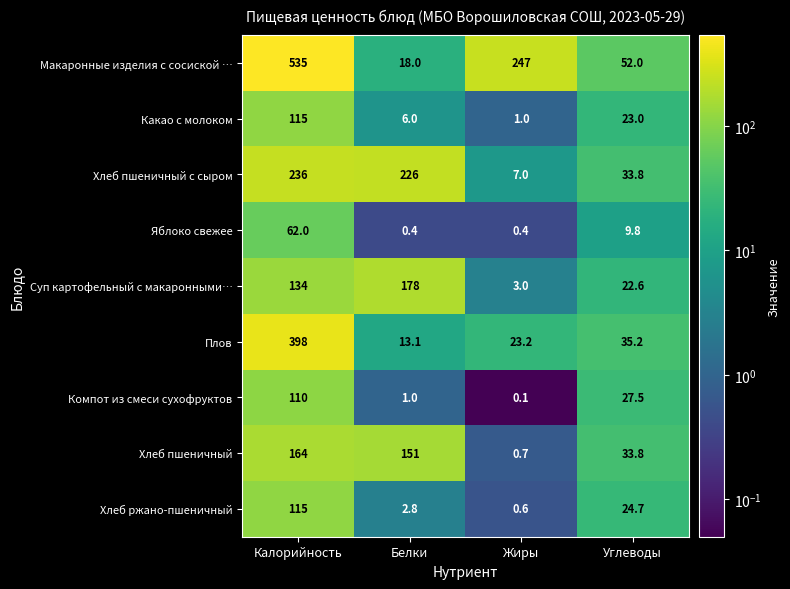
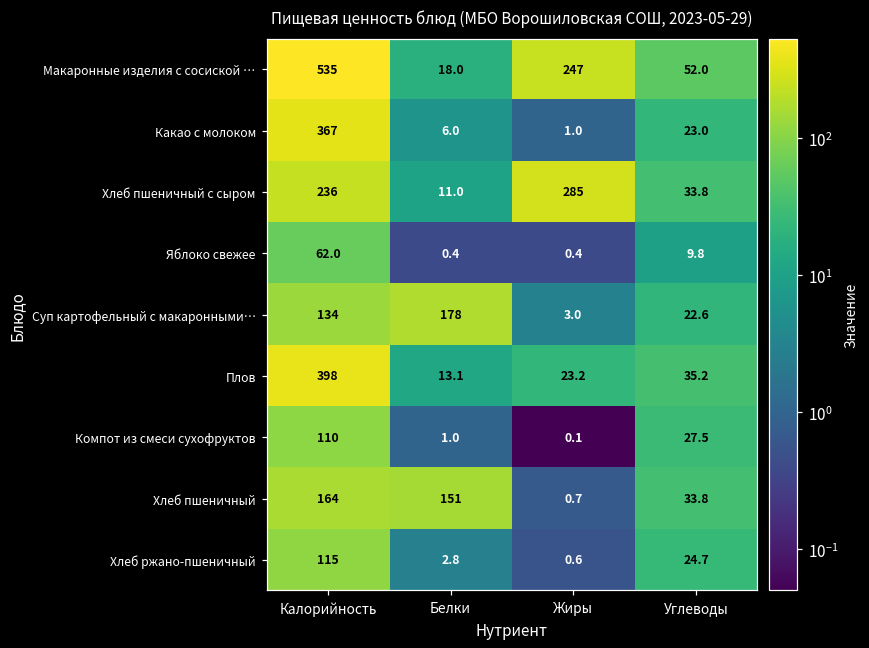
  {
    "Макаронные изделия с сосиской …": {
      "Калорийность": 535,
      "Белки": 18.0,
      "Жиры": 247,
      "Углеводы": 52.0
    },
    "Какао с молоком": {
-     "Калорийность": 115,
+     "Калорийность": 367,
      "Белки": 6.0,
      "Жиры": 1.0,
      "Углеводы": 23.0
    },
    "Хлеб пшеничный с сыром": {
      "Калорийность": 236,
-     "Белки": 226,
-     "Жиры": 7.0,
+     "Белки": 11.0,
+     "Жиры": 285,
      "Углеводы": 33.8
    },
    "Яблоко свежее": {
      "Калорийность": 62.0,
      "Белки": 0.4,
      "Жиры": 0.4,
      "Углеводы": 9.8
    },
    "Суп картофельный с макаронными…": {
      "Калорийность": 134,
      "Белки": 178,
      "Жиры": 3.0,
      "Углеводы": 22.6
    },
    "Плов": {
      "Калорийность": 398,
      "Белки": 13.1,
      "Жиры": 23.2,
      "Углеводы": 35.2
    },
    "Компот из смеси сухофруктов": {
      "Калорийность": 110,
      "Белки": 1.0,
      "Жиры": 0.1,
      "Углеводы": 27.5
    },
    "Хлеб пшеничный": {
      "Калорийность": 164,
      "Белки": 151,
      "Жиры": 0.7,
      "Углеводы": 33.8
    },
    "Хлеб ржано-пшеничный": {
      "Калорийность": 115,
      "Белки": 2.8,
      "Жиры": 0.6,
      "Углеводы": 24.7
    }
  }
